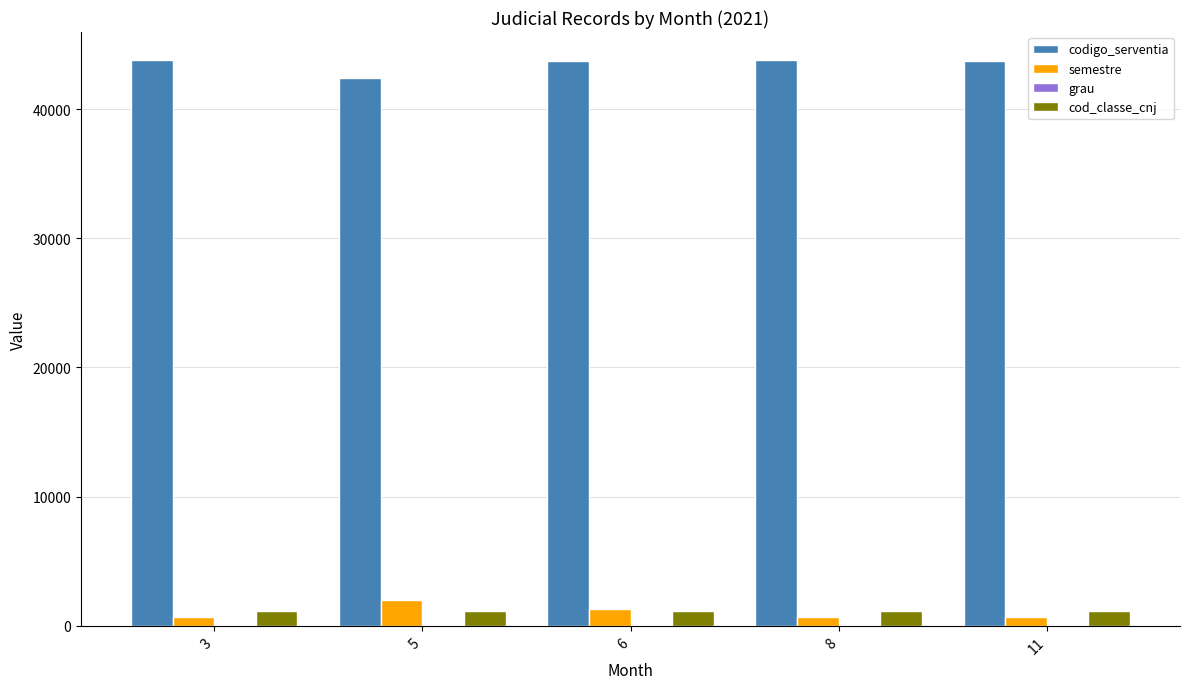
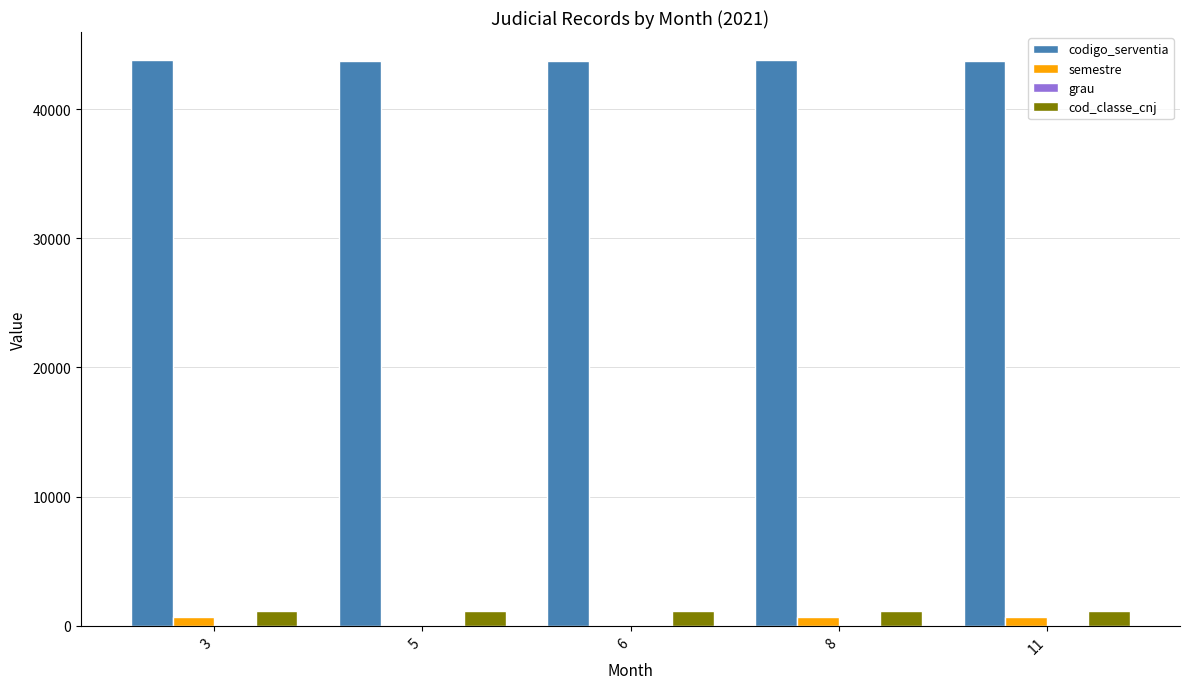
  {
    "codigo_serventia": {
      "3": 43800,
-     "5": 42400,
+     "5": 43700,
      "6": 43800,
      "8": 43800,
      "11": 43700
    },
    "semestre": {
      "3": 700,
-     "5": 2000,
-     "6": 1300,
+     "5": 0,
+     "6": 0,
      "8": 700,
      "11": 700
    },
    "cod_classe_cnj": {
      "3": 1100,
      "5": 1100,
      "6": 1100,
      "8": 1100,
      "11": 1100
    }
  }
